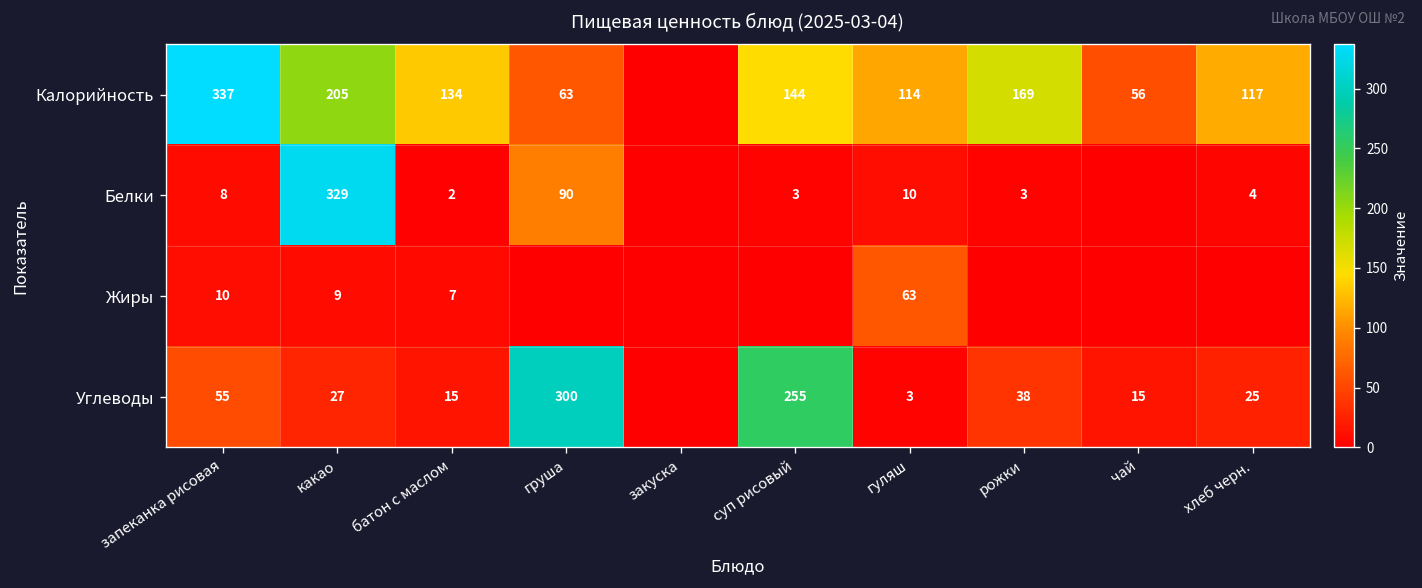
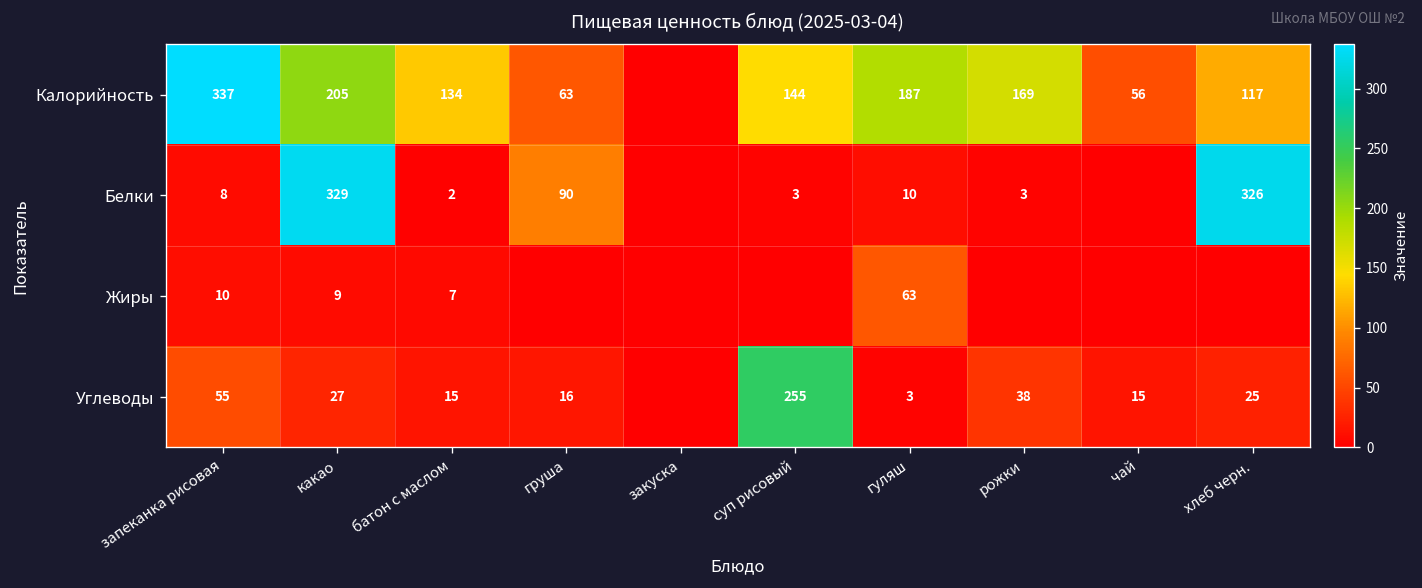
  {
    "Калорийность": {
      "запеканка рисовая": 337,
      "какао": 205,
      "батон с маслом": 134,
      "груша": 63,
      "суп рисовый": 144,
-     "гуляш": 114,
+     "гуляш": 187,
      "рожки": 169,
      "чай": 56,
      "хлеб черн.": 117
    },
    "Белки": {
      "запеканка рисовая": 8,
      "какао": 329,
      "батон с маслом": 2,
      "груша": 90,
      "суп рисовый": 3,
      "гуляш": 10,
      "рожки": 3,
-     "хлеб черн.": 4
+     "хлеб черн.": 326
    },
    "Жиры": {
      "запеканка рисовая": 10,
      "какао": 9,
      "батон с маслом": 7,
      "гуляш": 63
    },
    "Углеводы": {
      "запеканка рисовая": 55,
      "какао": 27,
      "батон с маслом": 15,
-     "груша": 300,
+     "груша": 16,
      "суп рисовый": 255,
      "гуляш": 3,
      "рожки": 38,
      "чай": 15,
      "хлеб черн.": 25
    }
  }
